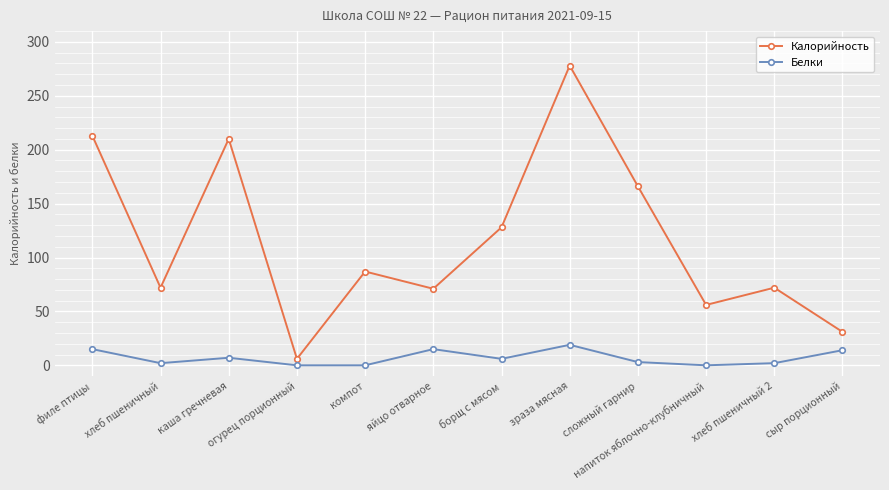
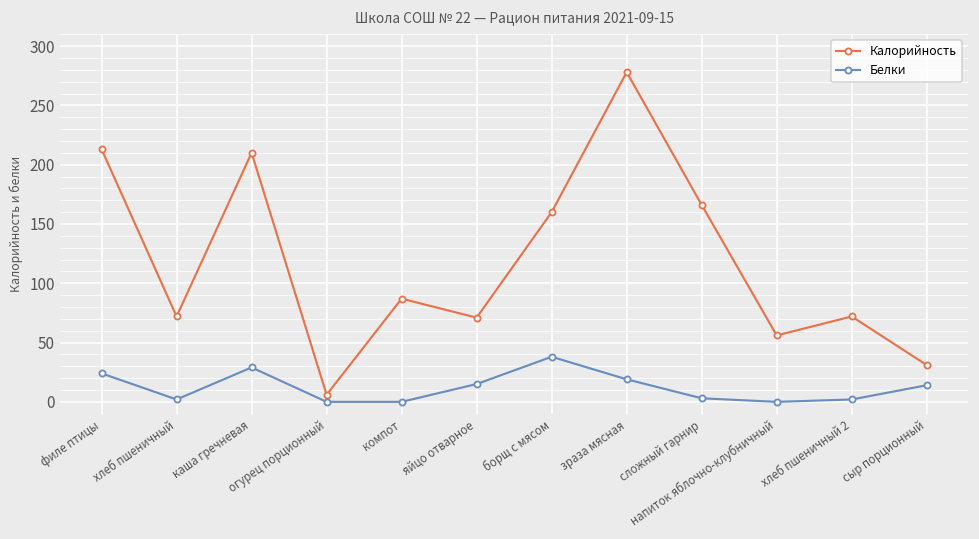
  {
    "Калорийность": {
      "филе птицы": 213,
      "хлеб пшеничный": 72,
      "каша гречневая": 210,
      "огурец порционный": 6,
      "компот": 87,
      "яйцо отварное": 71,
-     "борщ с мясом": 128,
+     "борщ с мясом": 160,
      "зраза мясная": 278,
      "сложный гарнир": 166,
      "напиток яблочно-клубничный": 56,
      "хлеб пшеничный 2": 72,
      "сыр порционный": 31
    },
    "Белки": {
-     "филе птицы": 15,
+     "филе птицы": 24,
      "хлеб пшеничный": 2,
-     "каша гречневая": 7,
+     "каша гречневая": 29,
      "огурец порционный": 0,
      "компот": 0,
      "яйцо отварное": 15,
-     "борщ с мясом": 6,
+     "борщ с мясом": 38,
      "зраза мясная": 19,
      "сложный гарнир": 3,
      "напиток яблочно-клубничный": 0,
      "хлеб пшеничный 2": 2,
      "сыр порционный": 14
    }
  }
